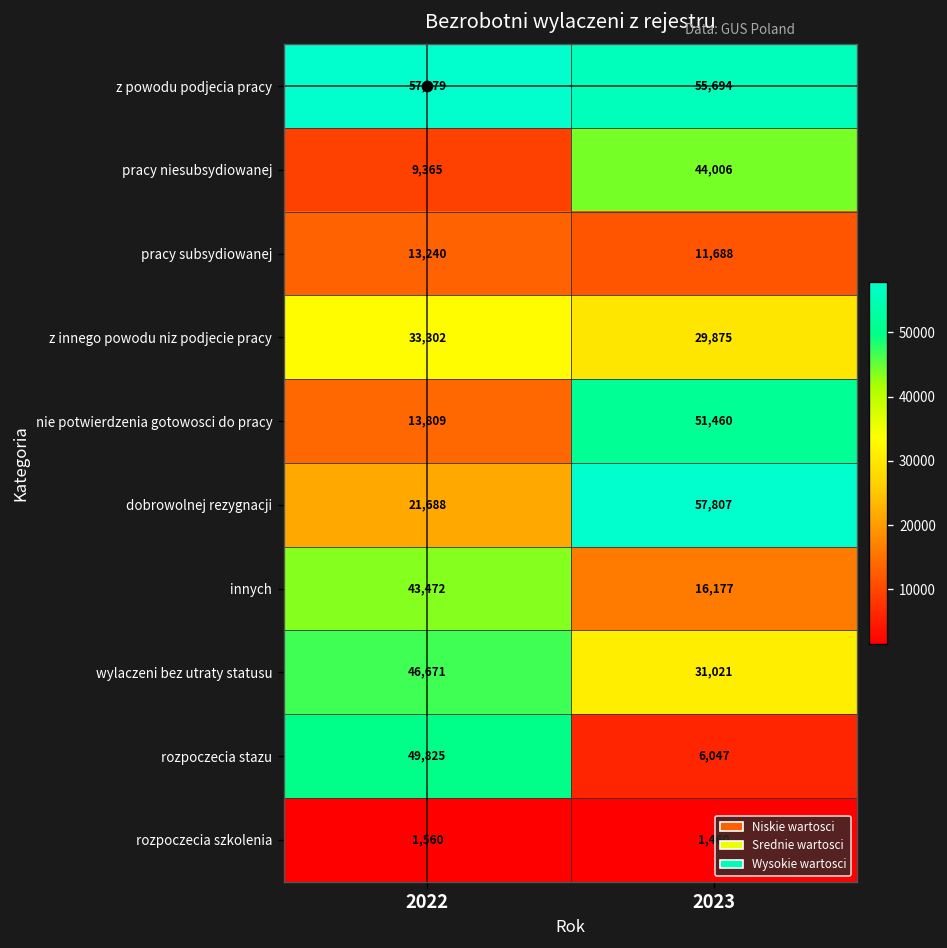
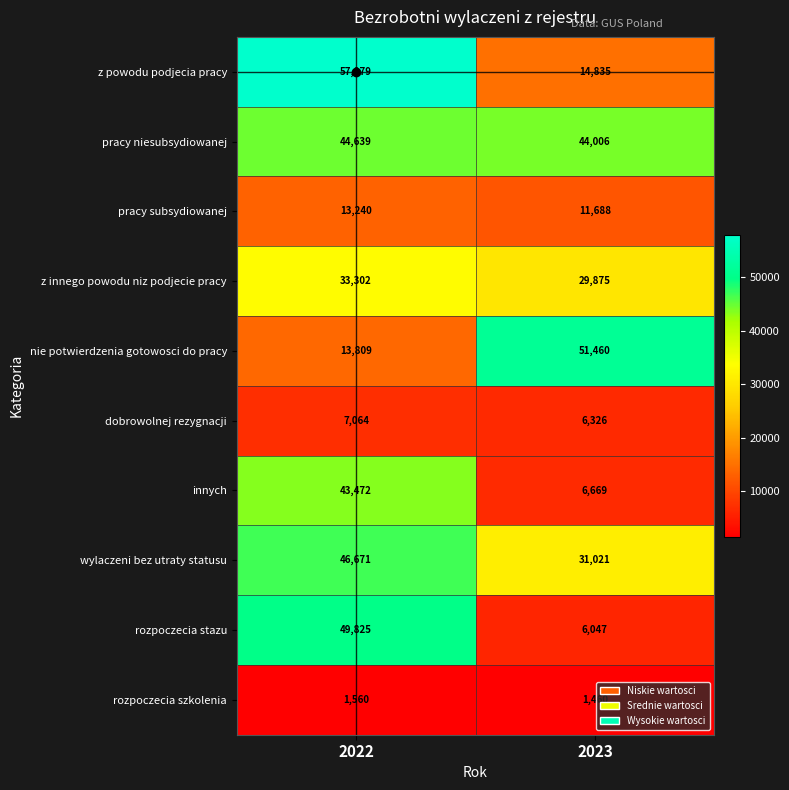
  {
    "z powodu podjecia pracy": {
-     "2023": "55,694"
+     "2023": "14,835"
    },
    "pracy niesubsydiowanej": {
-     "2022": "9,365",
+     "2022": "44,639",
      "2023": "44,006"
    },
    "pracy subsydiowanej": {
      "2022": "13,240",
      "2023": "11,688"
    },
    "z innego powodu niz podjecie pracy": {
      "2022": "33,302",
      "2023": "29,875"
    },
    "nie potwierdzenia gotowosci do pracy": {
      "2022": "13,809",
      "2023": "51,460"
    },
    "dobrowolnej rezygnacji": {
-     "2022": "21,688",
-     "2023": "57,807"
+     "2022": "7,064",
+     "2023": "6,326"
    },
    "innych": {
      "2022": "43,472",
-     "2023": "16,177"
+     "2023": "6,669"
    },
    "wylaczeni bez utraty statusu": {
      "2022": "46,671",
      "2023": "31,021"
    },
    "rozpoczecia stazu": {
      "2022": "49,825",
      "2023": "6,047"
    },
    "rozpoczecia szkolenia": {
      "2022": "1,560"
    }
  }
